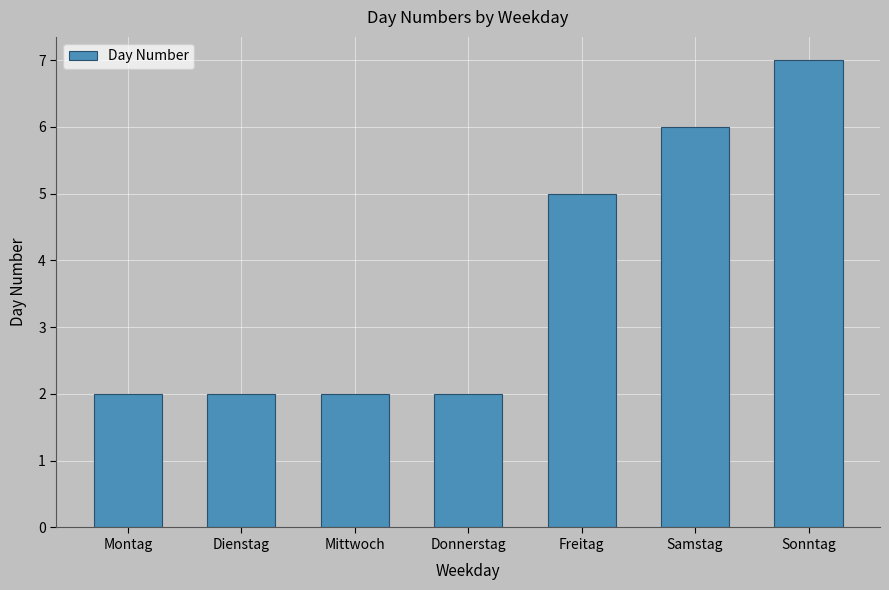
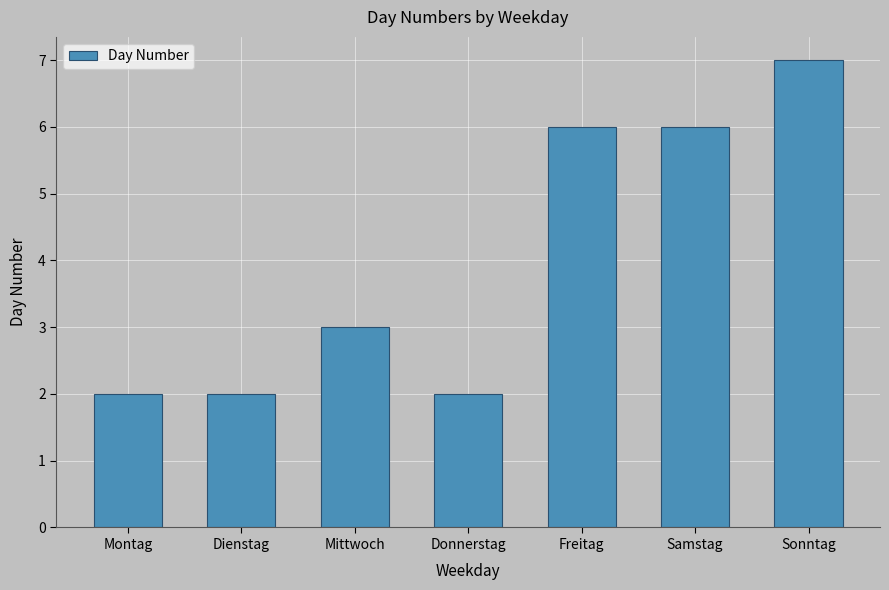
  {
    "Montag": 2,
    "Dienstag": 2,
-   "Mittwoch": 2,
+   "Mittwoch": 3,
    "Donnerstag": 2,
-   "Freitag": 5,
+   "Freitag": 6,
    "Samstag": 6,
    "Sonntag": 7
  }
